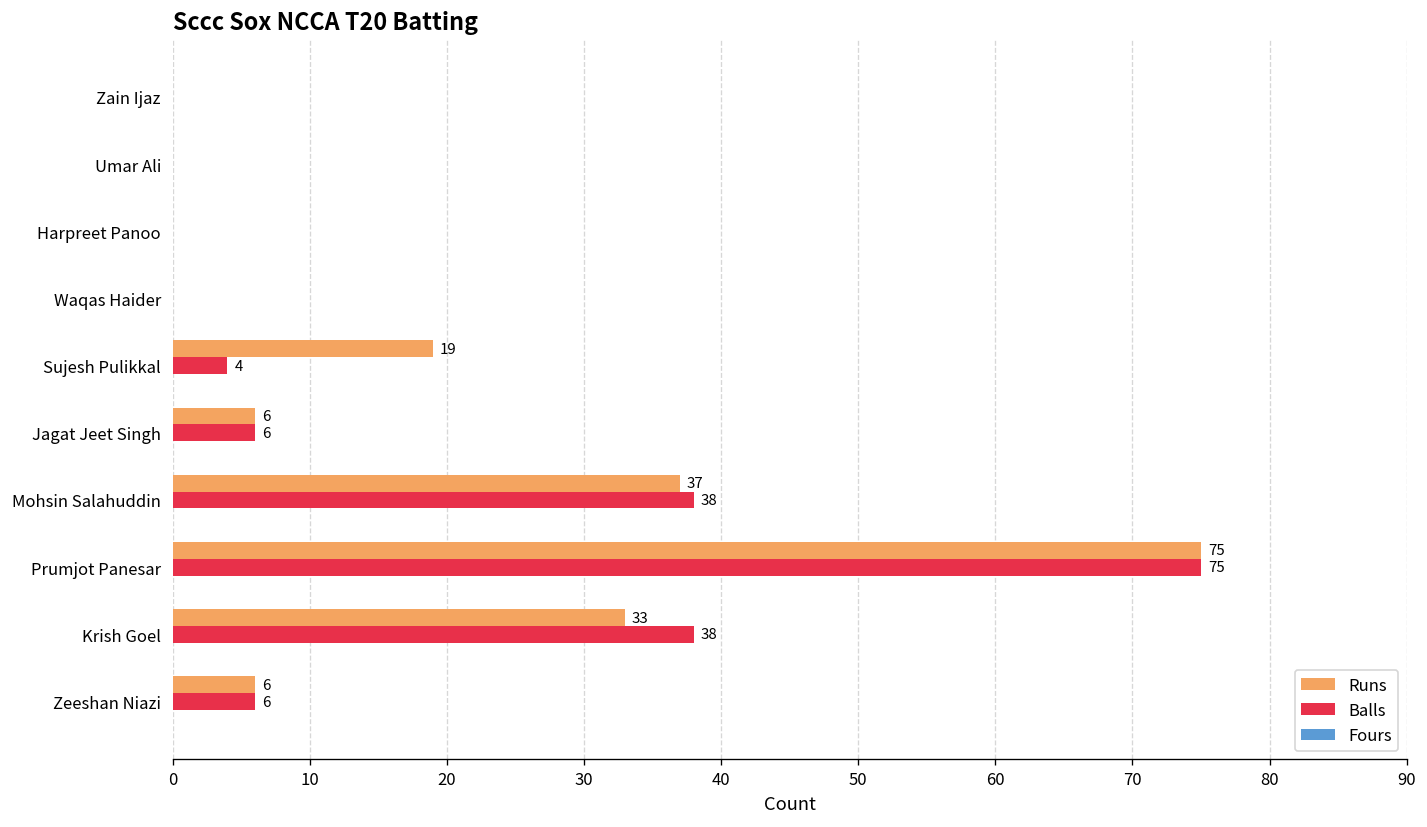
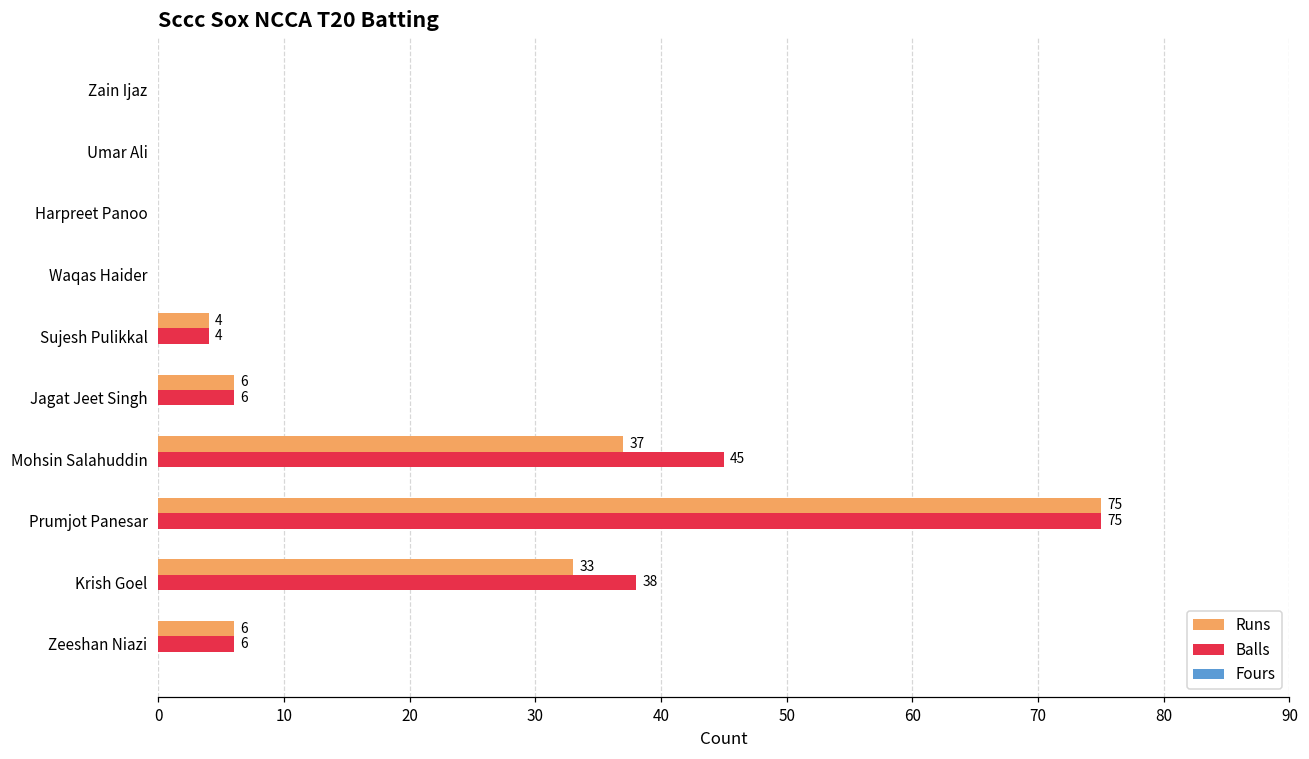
  {
    "Runs": {
-     "Sujesh Pulikkal": 19,
+     "Sujesh Pulikkal": 4,
      "Jagat Jeet Singh": 6,
      "Mohsin Salahuddin": 37,
      "Prumjot Panesar": 75,
      "Krish Goel": 33,
      "Zeeshan Niazi": 6
    },
    "Balls": {
      "Sujesh Pulikkal": 4,
      "Jagat Jeet Singh": 6,
-     "Mohsin Salahuddin": 38,
+     "Mohsin Salahuddin": 45,
      "Prumjot Panesar": 75,
      "Krish Goel": 38,
      "Zeeshan Niazi": 6
    },
    "Fours": {
      "Zain Ijaz": 0.0,
      "Umar Ali": 0.0,
      "Harpreet Panoo": 0.0,
      "Waqas Haider": 0.0,
      "Sujesh Pulikkal": 0.0,
      "Jagat Jeet Singh": 0.0,
      "Mohsin Salahuddin": 0.0,
      "Prumjot Panesar": 0.0,
      "Krish Goel": 0.0,
      "Zeeshan Niazi": 0.0
    }
  }
